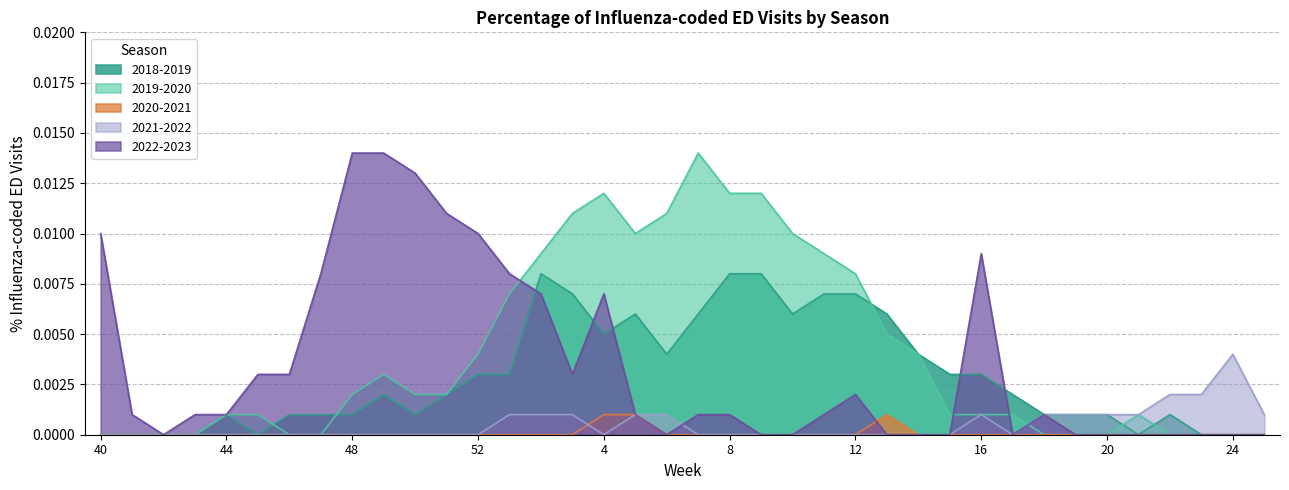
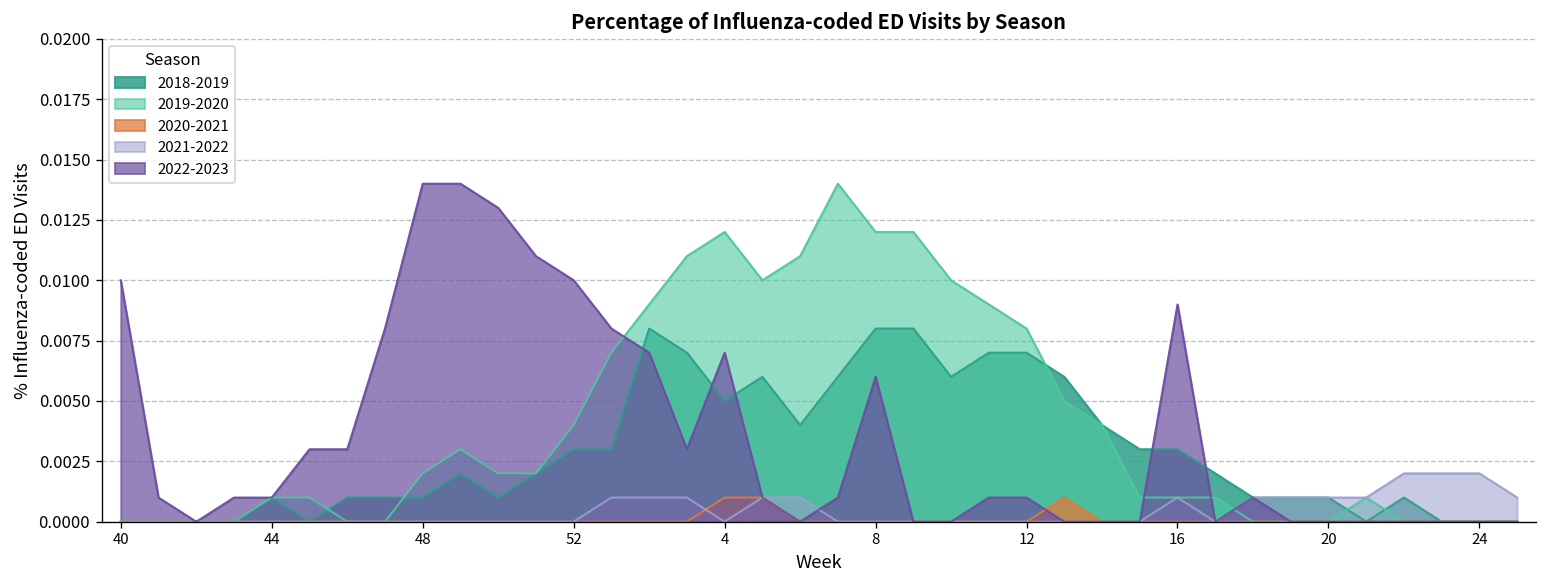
  {
    "2020-2021": {
      "4": 0.001,
      "16": 0.000
    },
    "2021-2022": {
      "4": 0.000,
-     "24": 0.004
+     "24": 0.002
    },
    "2022-2023": {
      "40": 0.010,
      "48": 0.014,
      "52": 0.010,
      "4": 0.007,
-     "8": 0.001,
-     "12": 0.002,
+     "8": 0.006,
+     "12": 0.001,
      "16": 0.009
    }
  }
